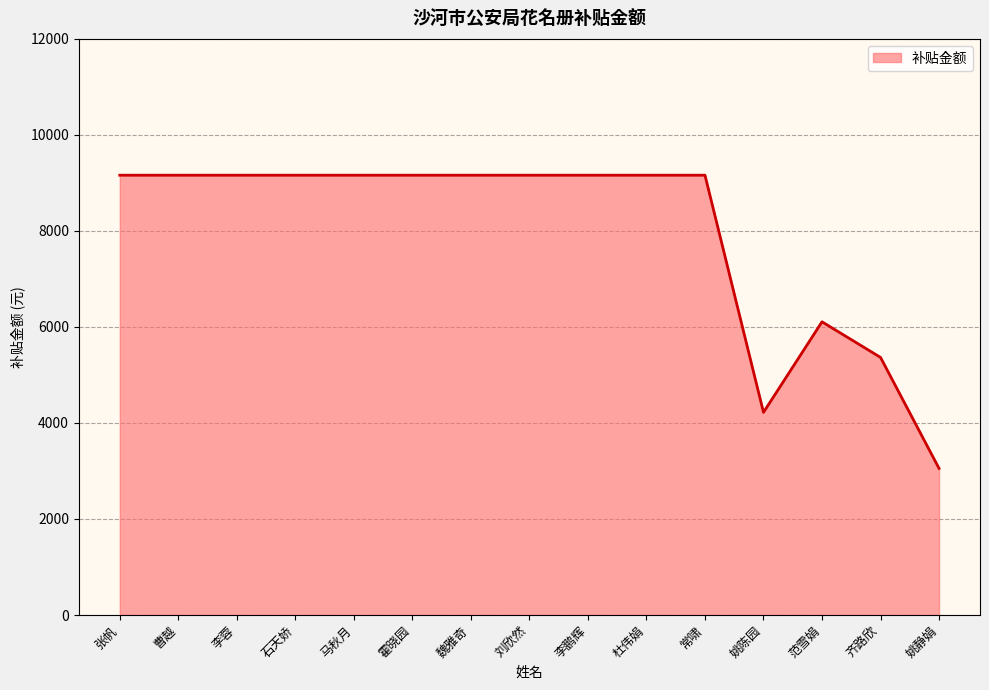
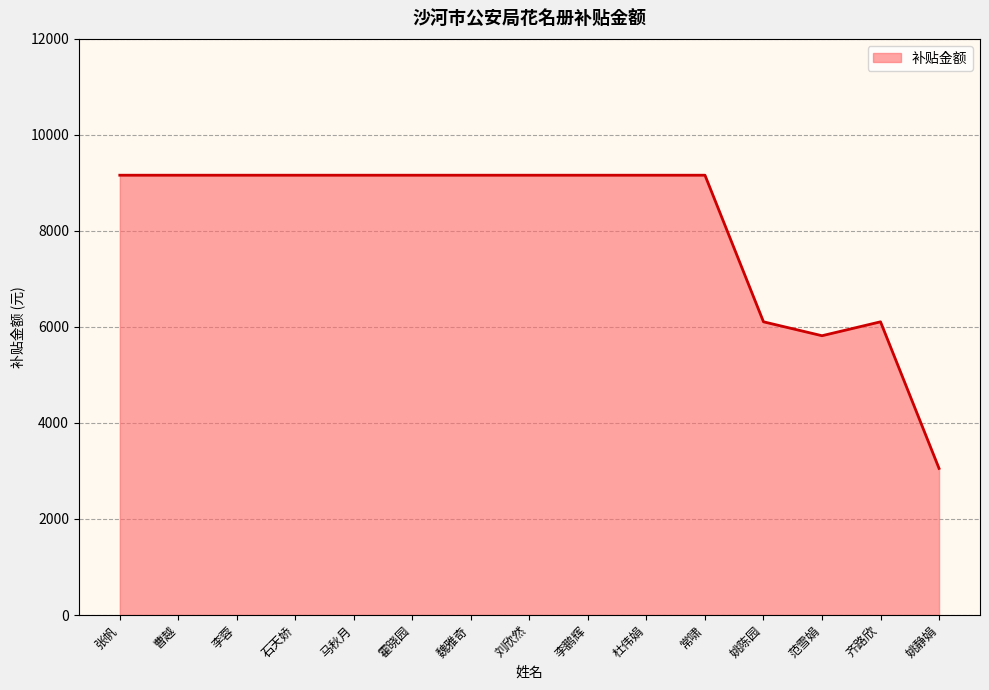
  {
    "张帆": 9200,
    "曹越": 9200,
    "李蓉": 9200,
    "石天娇": 9200,
    "马秋月": 9200,
    "霍晓园": 9200,
    "魏雅奇": 9200,
    "刘欣然": 9200,
    "李鹏辉": 9200,
    "杜伟娟": 9200,
    "常啸": 9200,
-   "姚陈园": 4200,
-   "范雪娟": 6100,
-   "齐路欣": 5400,
+   "姚陈园": 6100,
+   "范雪娟": 5800,
+   "齐路欣": 6100,
    "姚静娟": 3100
  }
